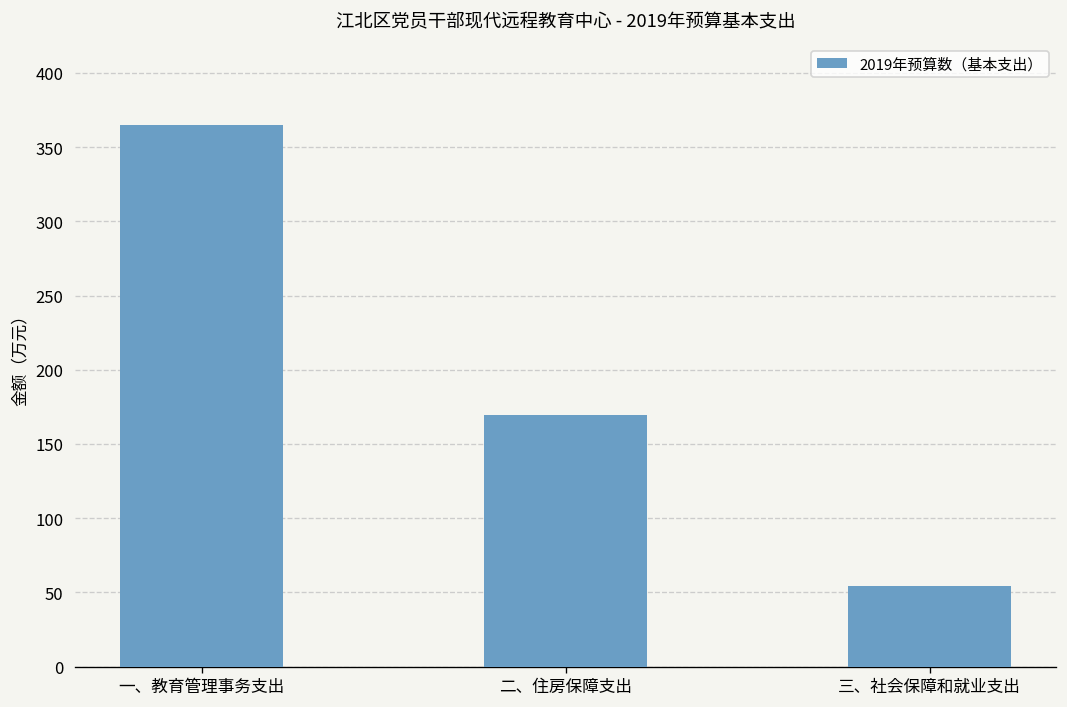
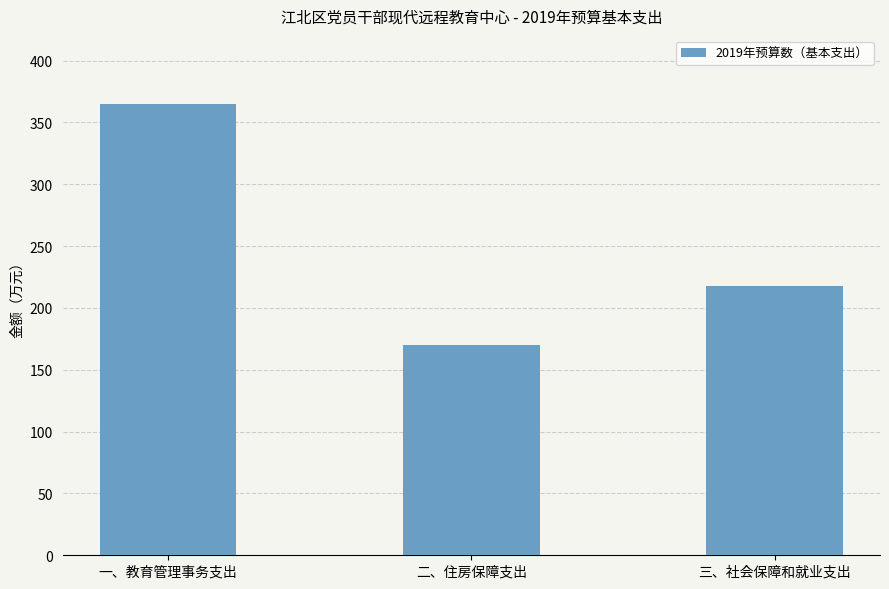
  {
    "一、教育管理事务支出": 365,
    "二、住房保障支出": 170,
-   "三、社会保障和就业支出": 54
+   "三、社会保障和就业支出": 218
  }
